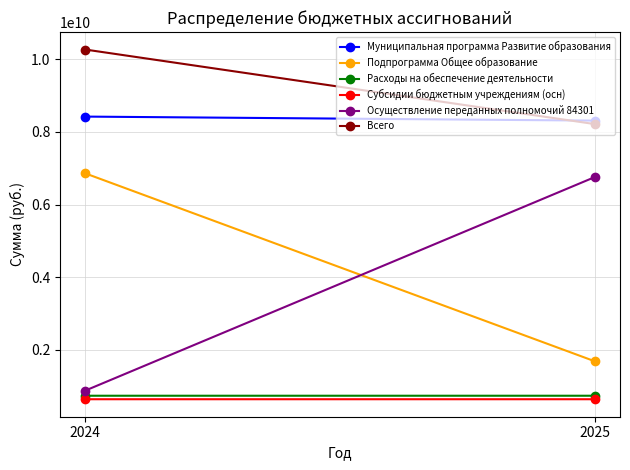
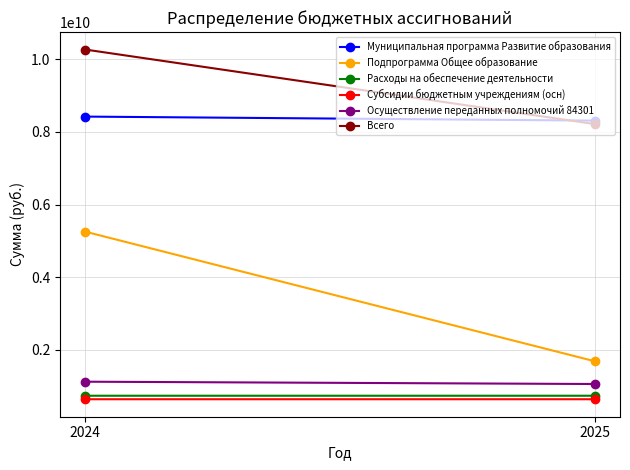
  {
    "Муниципальная программа Развитие образования": {
      "2024": 8400000000
    },
    "Подпрограмма Общее образование": {
-     "2024": 6900000000,
+     "2024": 5300000000,
      "2025": 1700000000
    },
    "Расходы на обеспечение деятельности": {
      "2024": 700000000,
      "2025": 700000000
    },
    "Субсидии бюджетным учреждениям (осн)": {
      "2024": 600000000,
      "2025": 600000000
    },
    "Осуществление переданных полномочий 84301": {
-     "2024": 900000000,
-     "2025": 6800000000
+     "2024": 1100000000,
+     "2025": 1100000000
    },
    "Всего": {
      "2024": 10300000000
    }
  }
